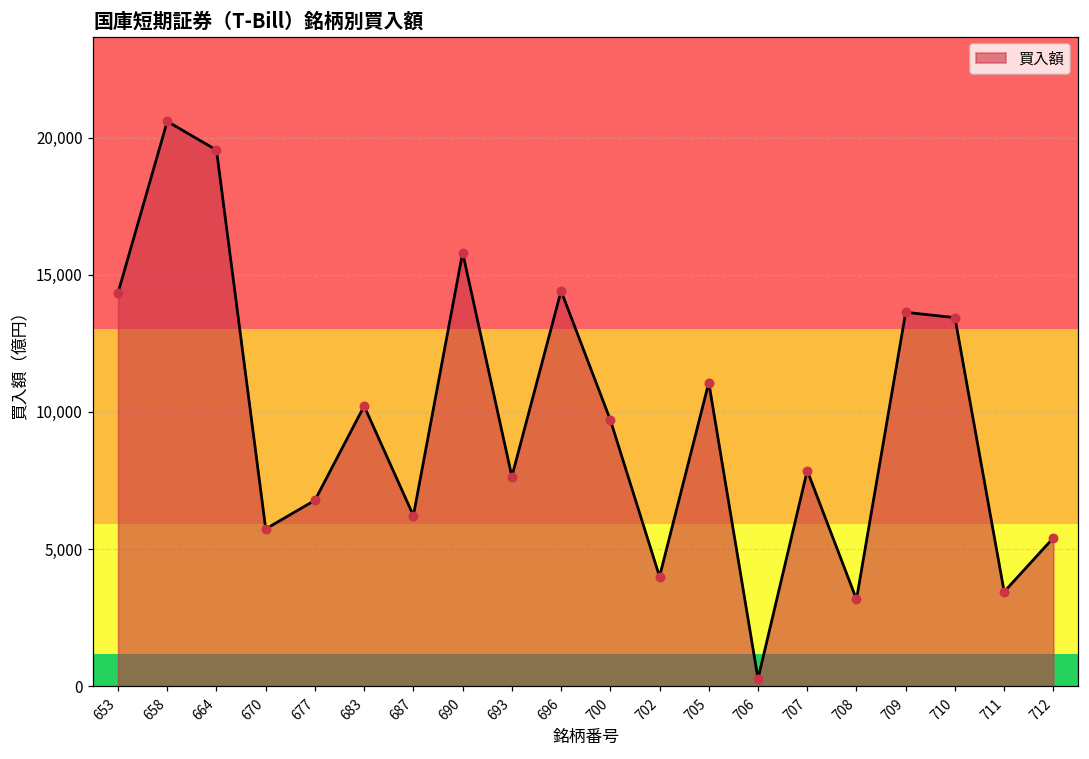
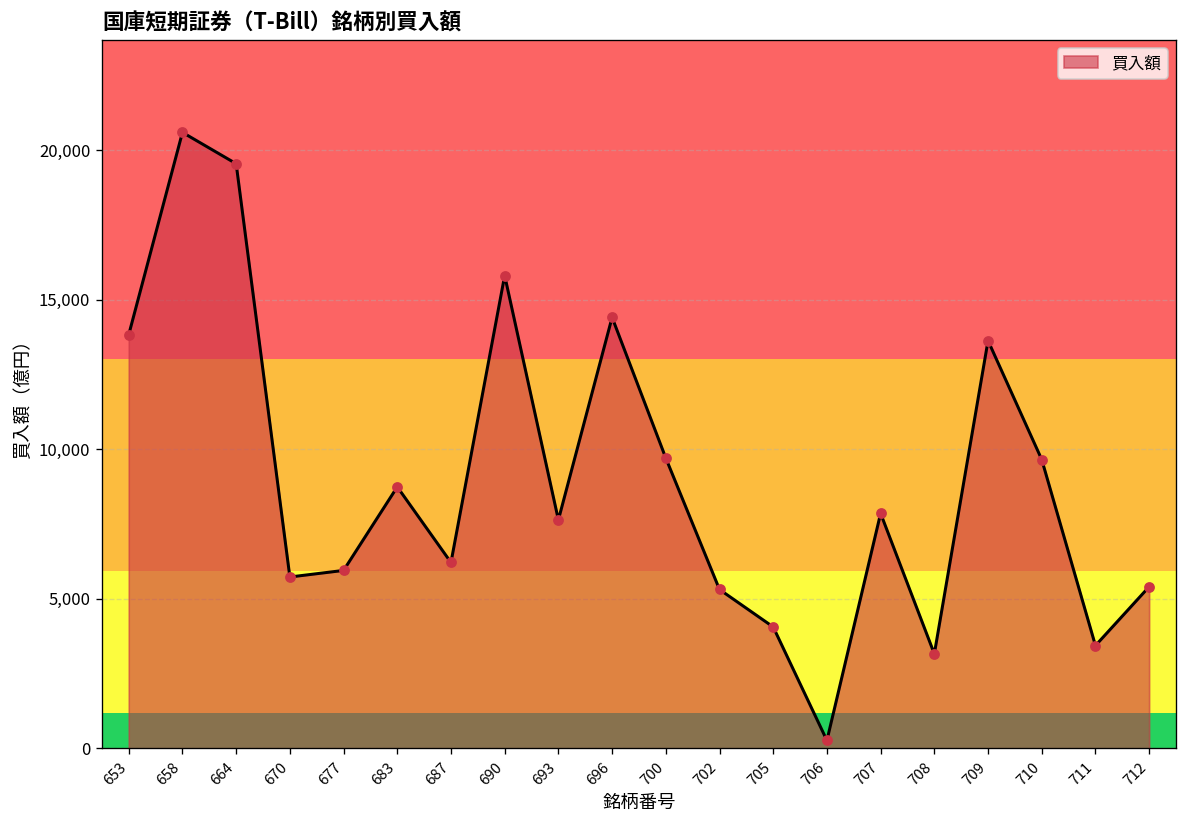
  {
-   "653": "14,300",
+   "653": "13,800",
    "658": "20,600",
    "664": "19,600",
    "670": "5,700",
-   "677": "6,800",
-   "683": "10,200",
+   "677": "6,000",
+   "683": "8,700",
    "687": "6,200",
    "690": "15,800",
    "693": "7,600",
    "696": "14,400",
    "700": "9,700",
-   "702": "4,000",
-   "705": "11,100",
+   "702": "5,300",
+   "705": "4,100",
    "706": "300",
    "707": "7,900",
    "708": "3,200",
    "709": "13,600",
-   "710": "13,400",
+   "710": "9,700",
    "711": "3,400",
    "712": "5,400"
  }
